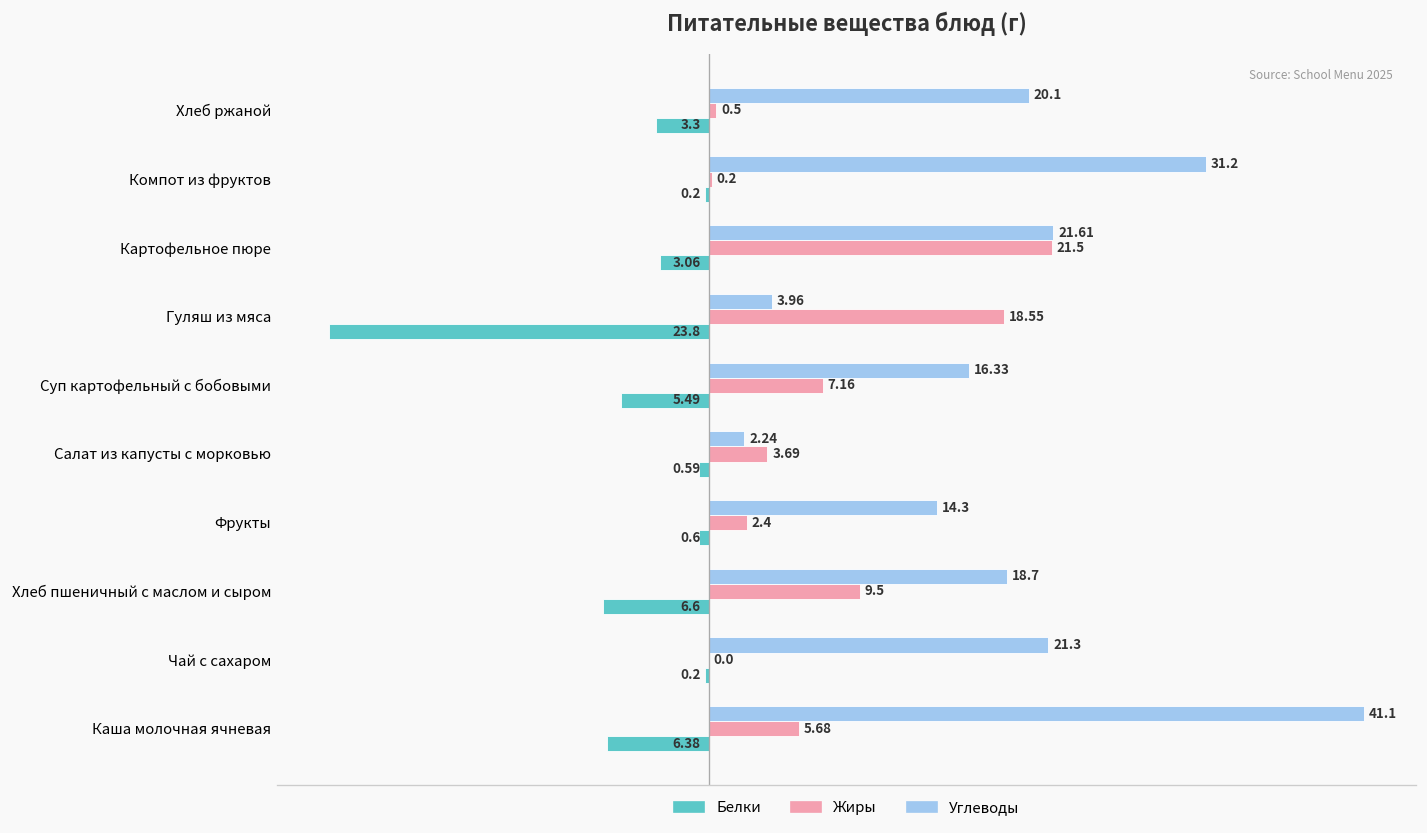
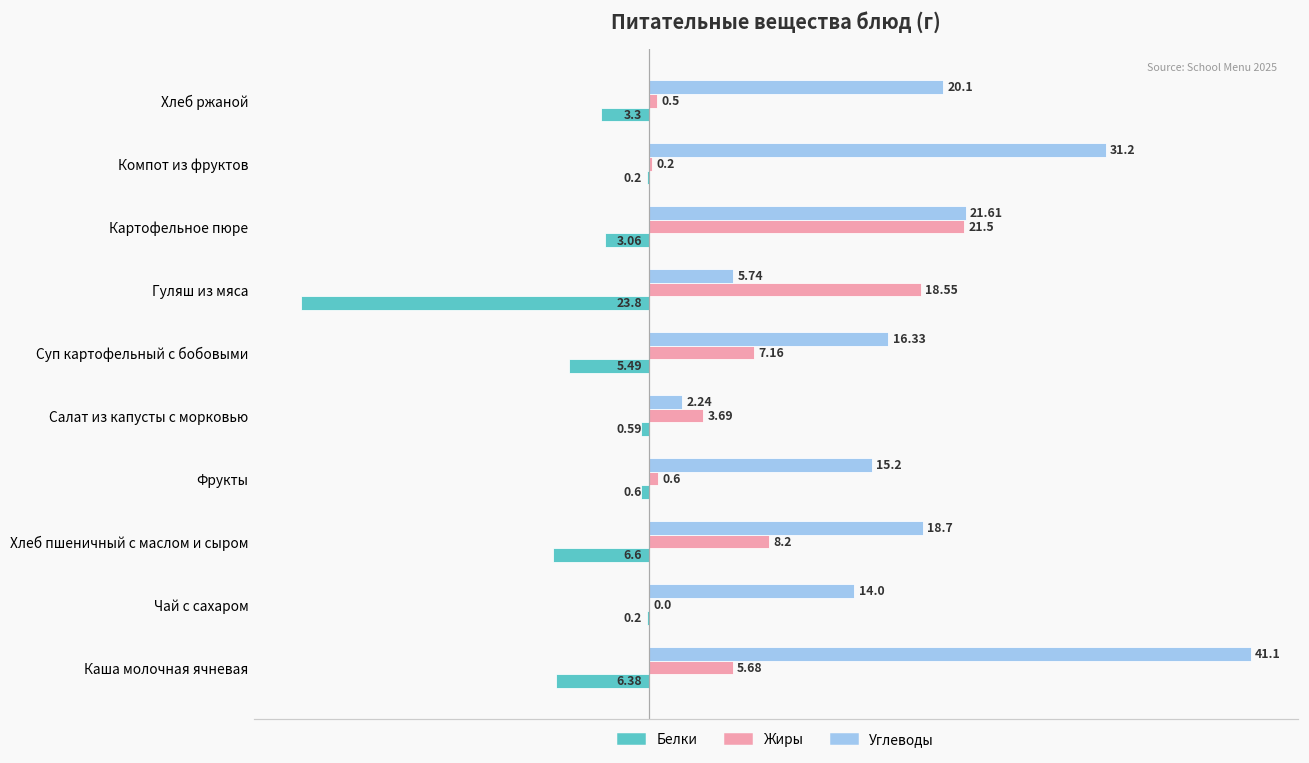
  {
    "Жиры": {
      "Хлеб ржаной": 0.5,
      "Компот из фруктов": 0.2,
      "Картофельное пюре": 21.5,
      "Гуляш из мяса": 18.55,
      "Суп картофельный с бобовыми": 7.16,
      "Салат из капусты с морковью": 3.69,
-     "Фрукты": 2.4,
-     "Хлеб пшеничный с маслом и сыром": 9.5,
+     "Фрукты": 0.6,
+     "Хлеб пшеничный с маслом и сыром": 8.2,
      "Чай с сахаром": 0.0,
      "Каша молочная ячневая": 5.68
    },
    "Углеводы": {
      "Хлеб ржаной": 20.1,
      "Компот из фруктов": 31.2,
      "Картофельное пюре": 21.61,
-     "Гуляш из мяса": 3.96,
+     "Гуляш из мяса": 5.74,
      "Суп картофельный с бобовыми": 16.33,
      "Салат из капусты с морковью": 2.24,
-     "Фрукты": 14.3,
+     "Фрукты": 15.2,
      "Хлеб пшеничный с маслом и сыром": 18.7,
-     "Чай с сахаром": 21.3,
+     "Чай с сахаром": 14.0,
      "Каша молочная ячневая": 41.1
    }
  }
